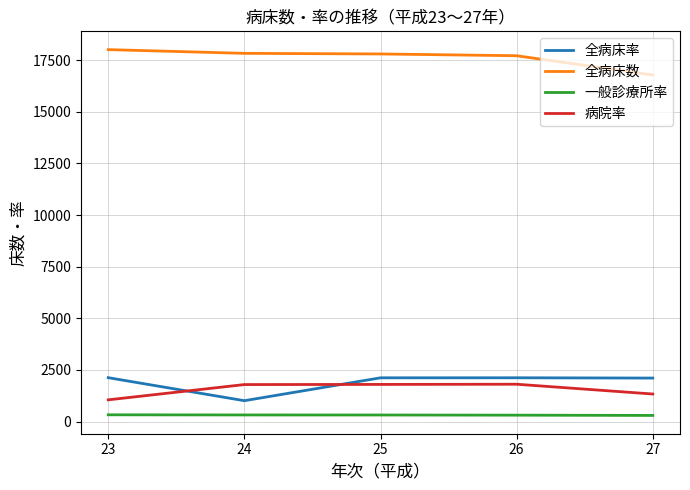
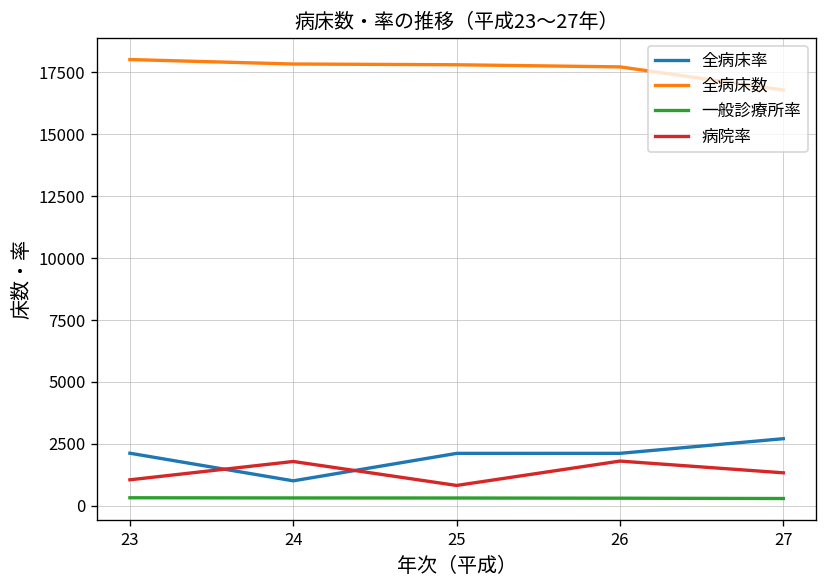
  {
    "全病床率": {
      "23": 2100,
      "24": 1000,
      "25": 2100,
      "26": 2100,
-     "27": 2100
+     "27": 2700
    },
    "全病床数": {
      "23": 18000,
      "24": 17800,
      "25": 17800,
      "26": 17700
    },
    "一般診療所率": {
      "23": 300,
      "24": 300,
      "25": 300,
      "26": 300,
      "27": 300
    },
    "病院率": {
      "23": 1100,
      "24": 1800,
-     "25": 1800,
+     "25": 800,
      "26": 1800,
      "27": 1300
    }
  }
